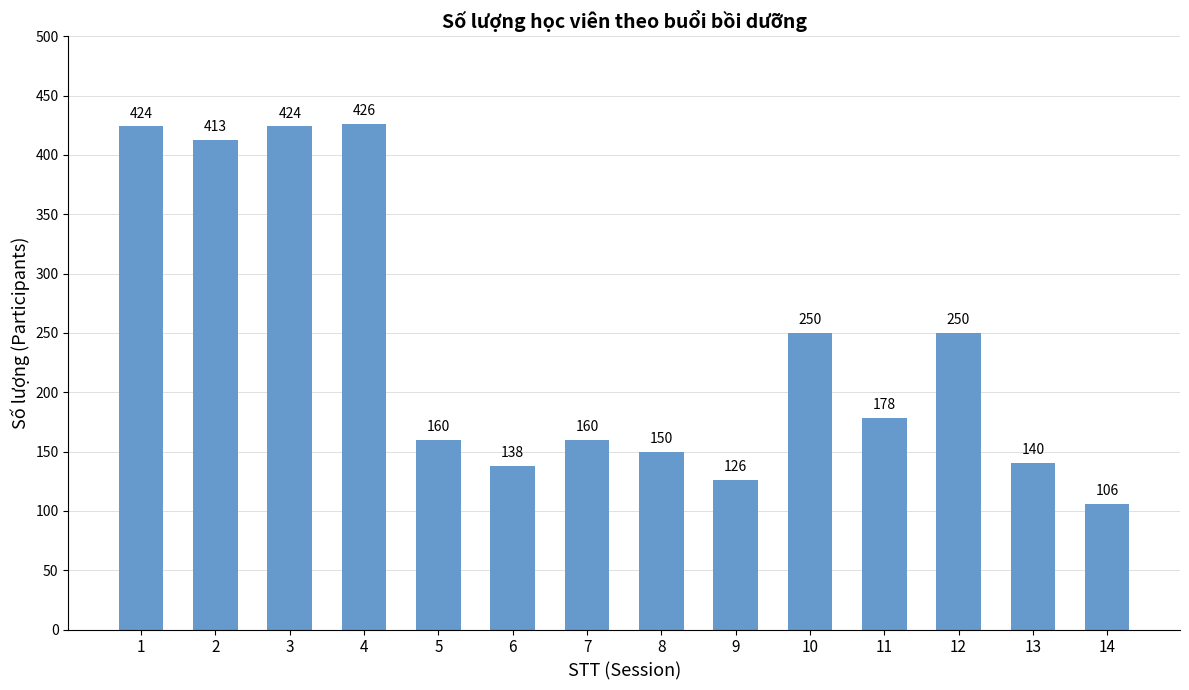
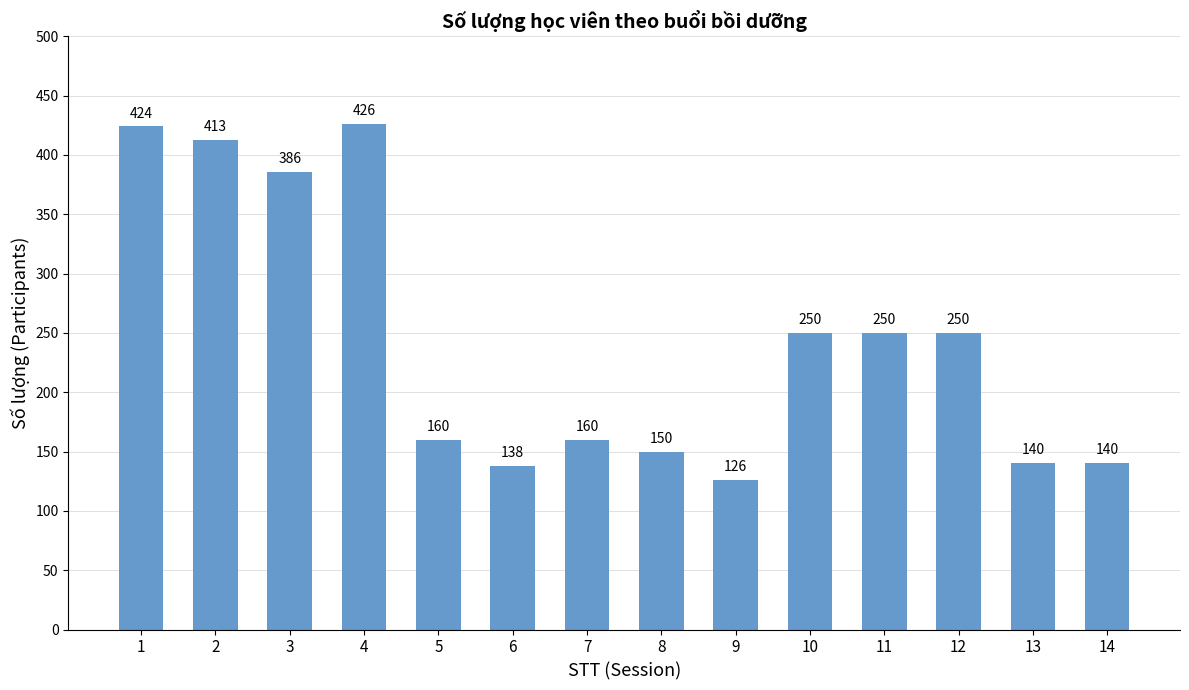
  {
    "1": 424,
    "2": 413,
-   "3": 424,
+   "3": 386,
    "4": 426,
    "5": 160,
    "6": 138,
    "7": 160,
    "8": 150,
    "9": 126,
    "10": 250,
-   "11": 178,
+   "11": 250,
    "12": 250,
    "13": 140,
-   "14": 106
+   "14": 140
  }
